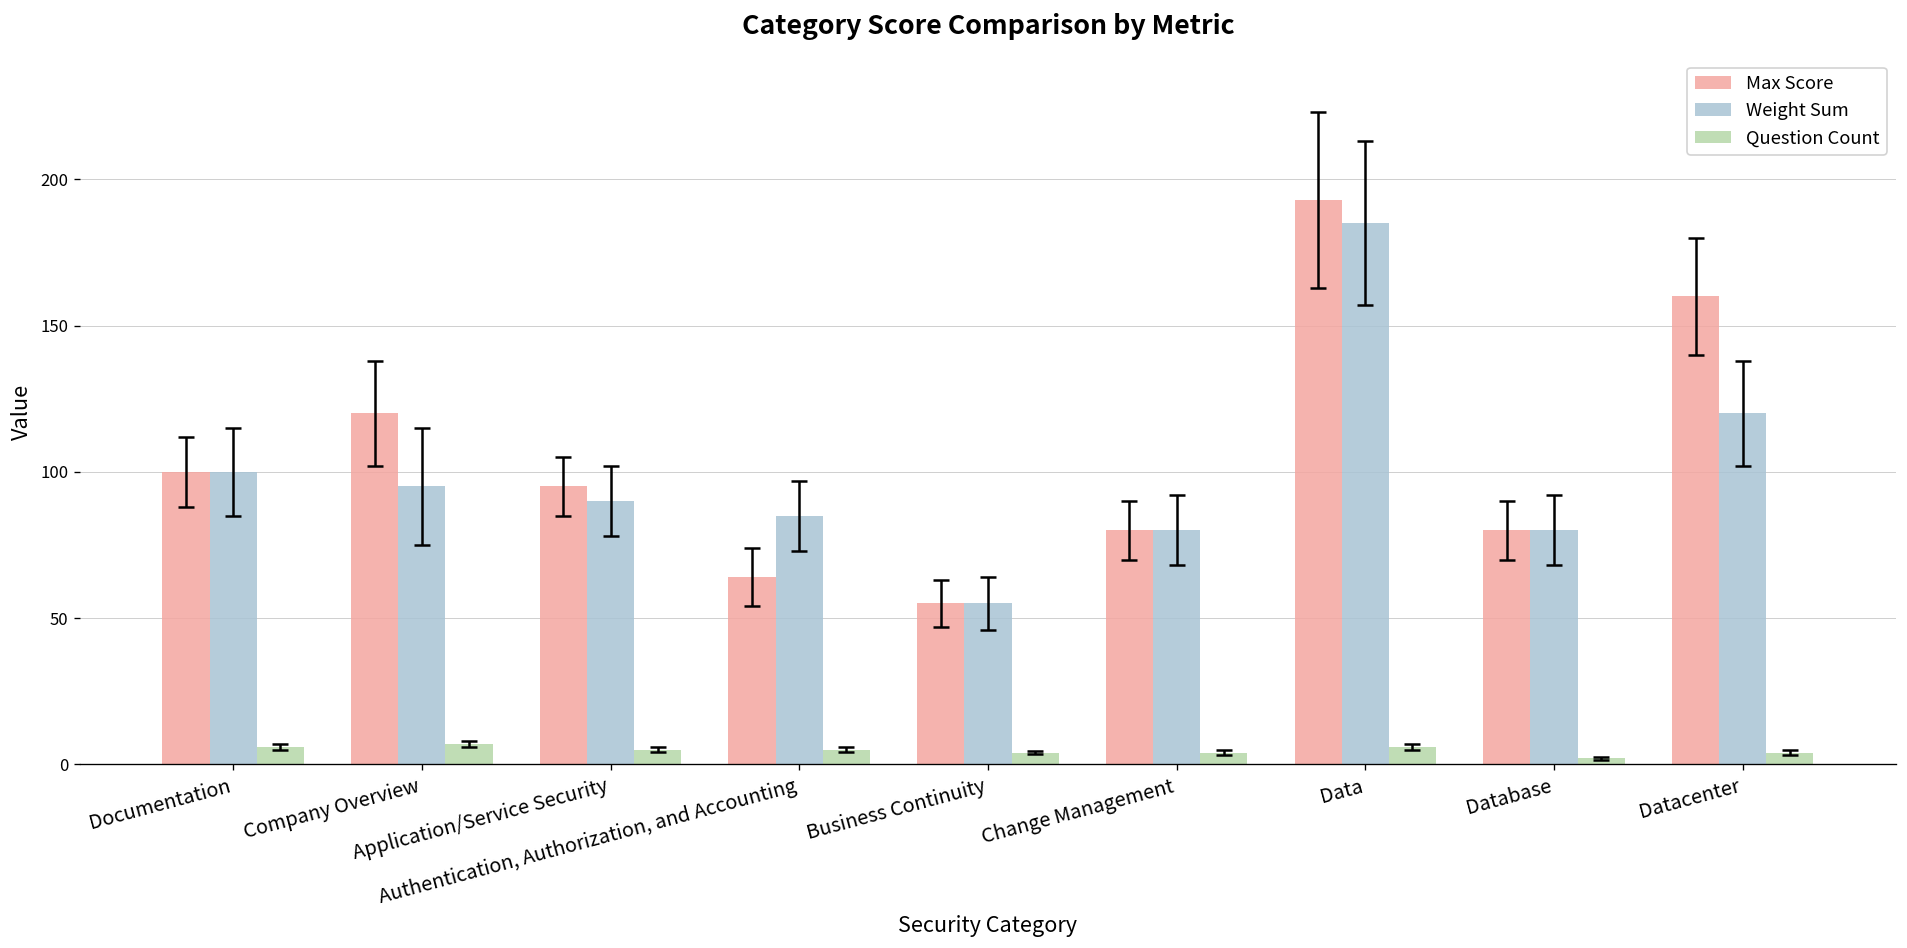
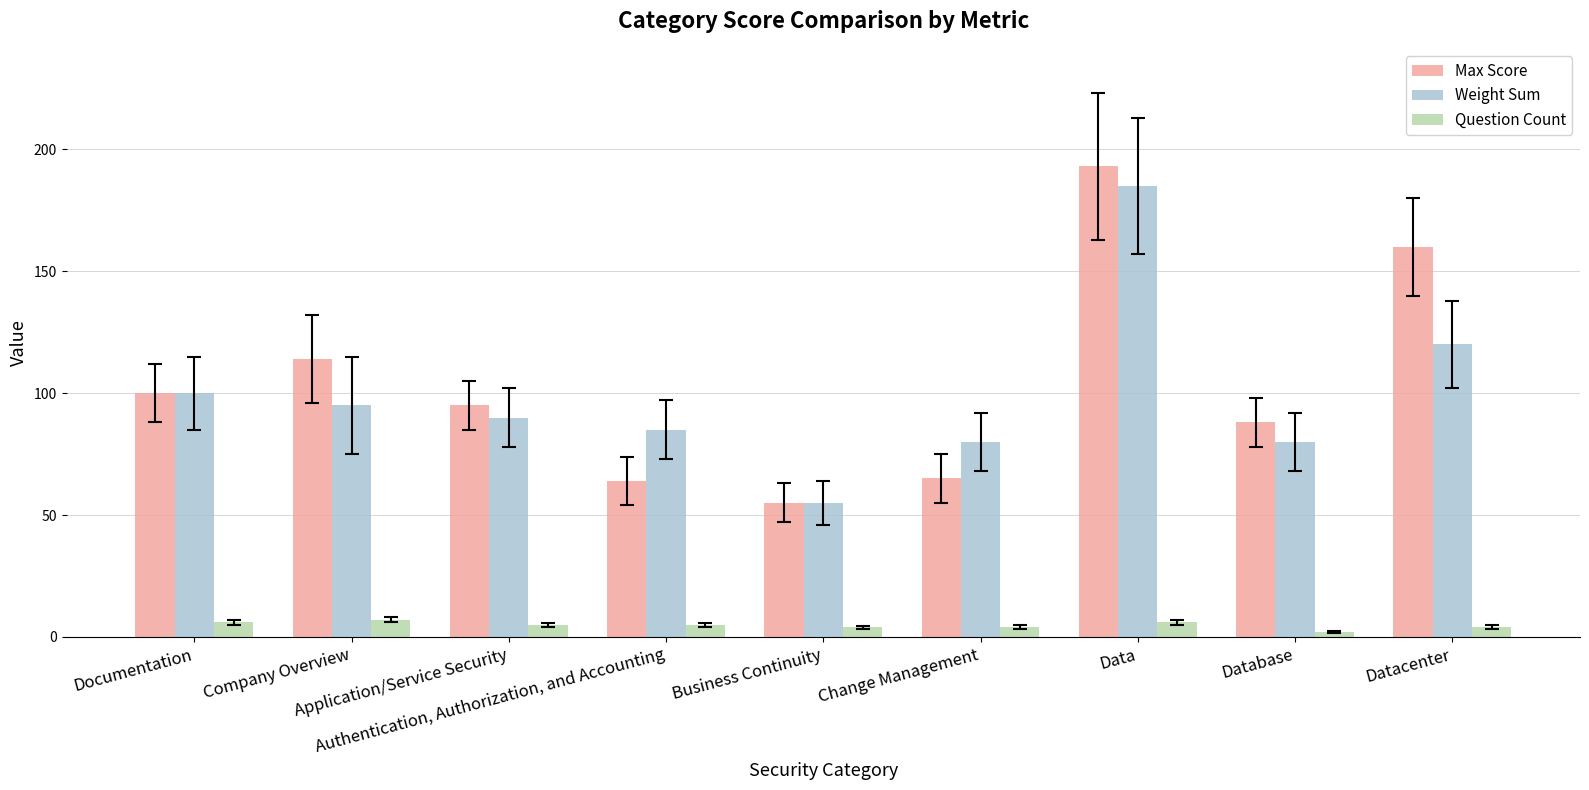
  {
    "Max Score": {
      "Documentation": 100,
-     "Company Overview": 120,
+     "Company Overview": 114,
      "Application/Service Security": 95,
      "Authentication, Authorization, and Accounting": 64,
      "Business Continuity": 55,
-     "Change Management": 80,
+     "Change Management": 65,
      "Data": 193,
-     "Database": 80,
+     "Database": 88,
      "Datacenter": 160
    }
  }
